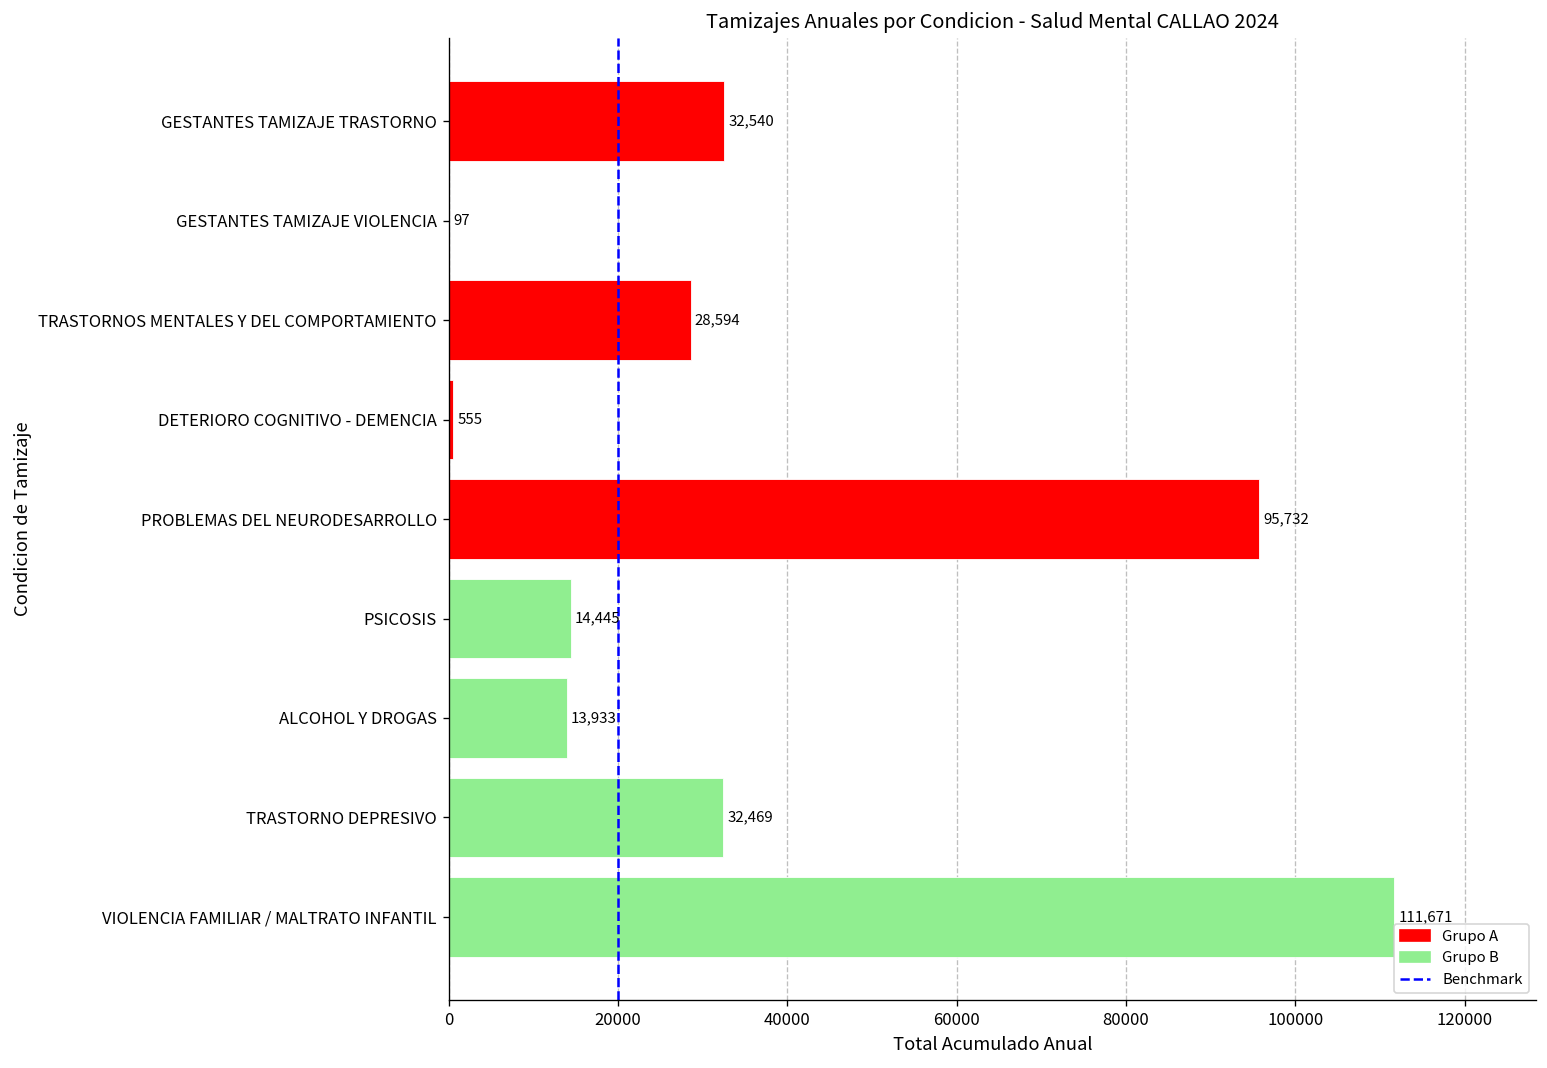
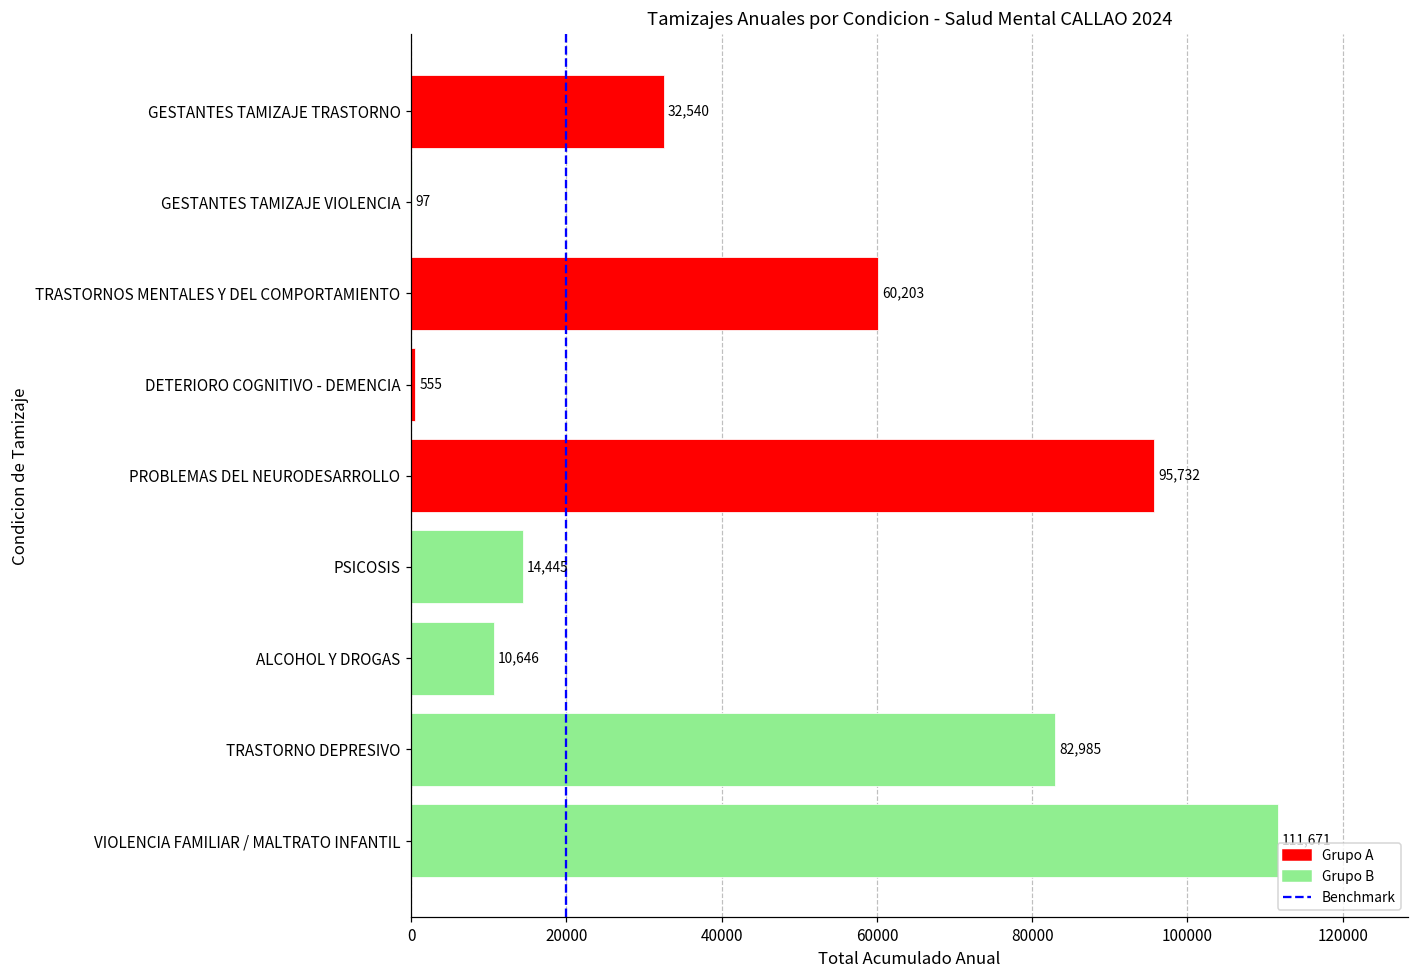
  {
    "GESTANTES TAMIZAJE TRASTORNO": "32,540",
    "GESTANTES TAMIZAJE VIOLENCIA": "97",
-   "TRASTORNOS MENTALES Y DEL COMPORTAMIENTO": "28,594",
+   "TRASTORNOS MENTALES Y DEL COMPORTAMIENTO": "60,203",
    "DETERIORO COGNITIVO - DEMENCIA": "555",
    "PROBLEMAS DEL NEURODESARROLLO": "95,732",
    "PSICOSIS": "14,445",
-   "ALCOHOL Y DROGAS": "13,933",
-   "TRASTORNO DEPRESIVO": "32,469"
+   "ALCOHOL Y DROGAS": "10,646",
+   "TRASTORNO DEPRESIVO": "82,985"
  }
